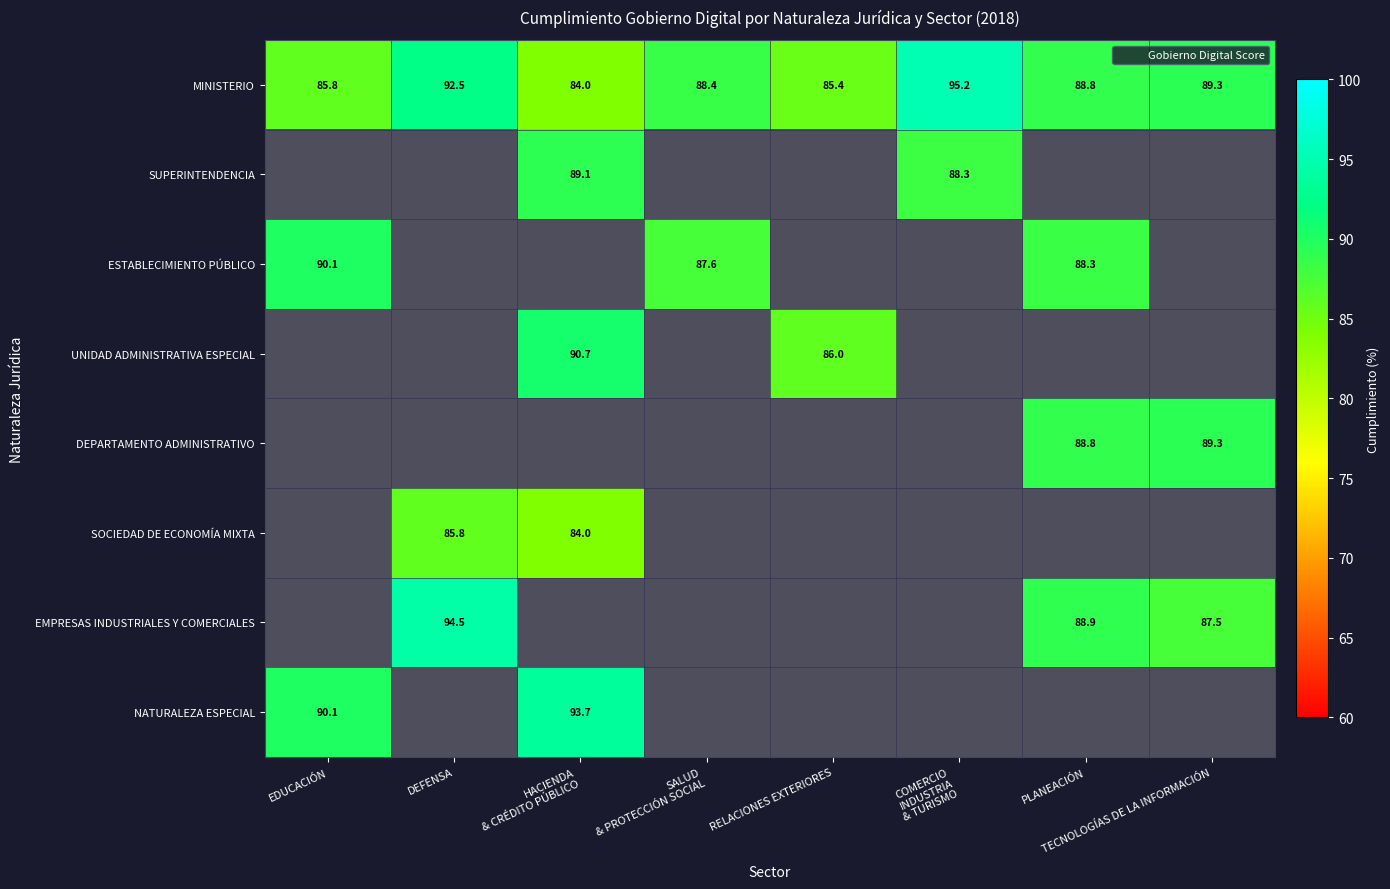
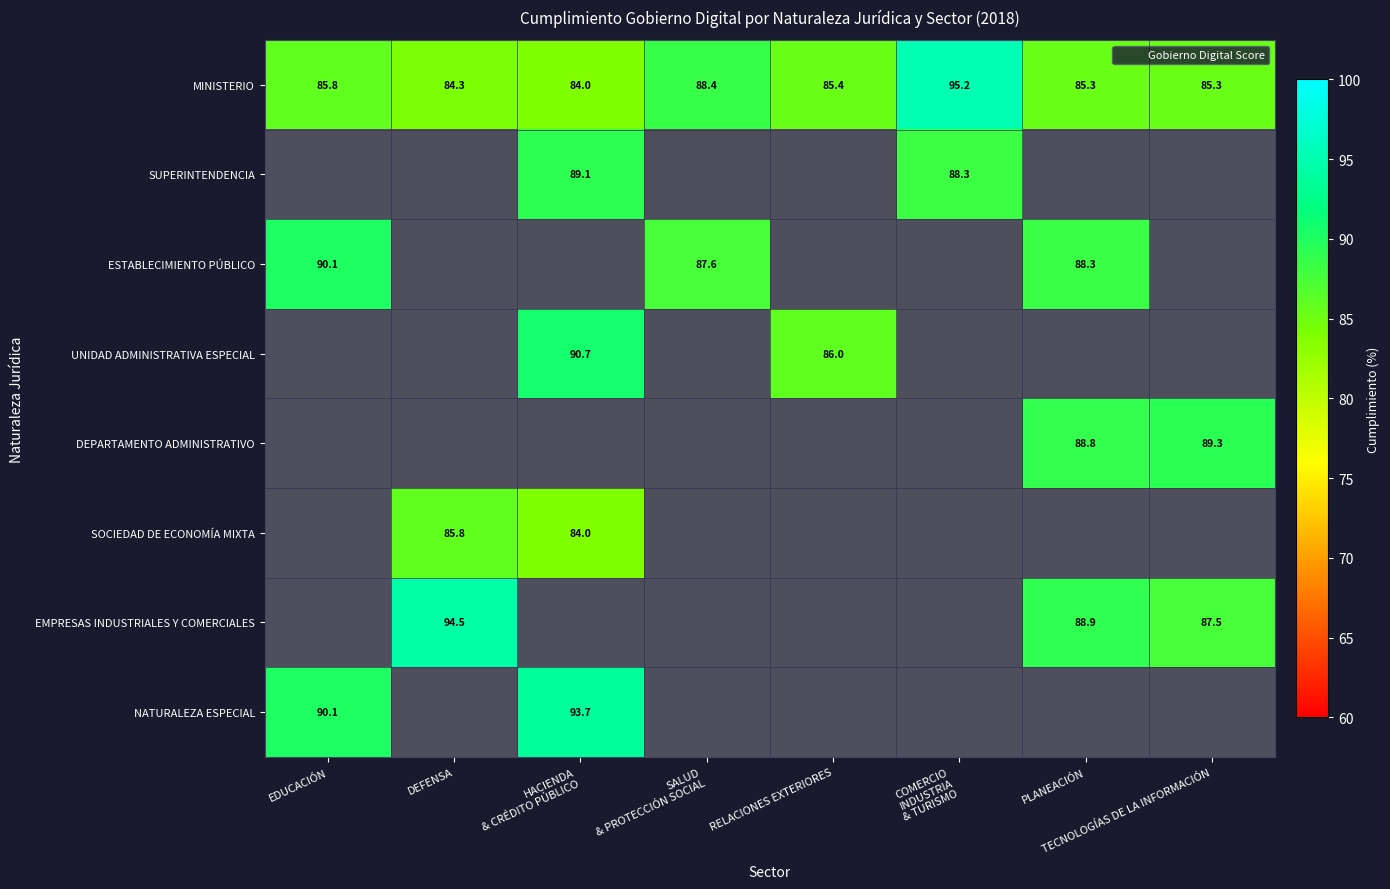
  {
    "MINISTERIO": {
      "EDUCACIÓN": 85.8,
-     "DEFENSA": 92.5,
+     "DEFENSA": 84.3,
      "HACIENDA & CRÉDITO PÚBLICO": 84.0,
      "SALUD & PROTECCIÓN SOCIAL": 88.4,
      "RELACIONES EXTERIORES": 85.4,
      "COMERCIO INDUSTRIA & TURISMO": 95.2,
-     "PLANEACIÓN": 88.8,
-     "TECNOLOGÍAS DE LA INFORMACIÓN": 89.3
+     "PLANEACIÓN": 85.3,
+     "TECNOLOGÍAS DE LA INFORMACIÓN": 85.3
    },
    "SUPERINTENDENCIA": {
      "HACIENDA & CRÉDITO PÚBLICO": 89.1,
      "COMERCIO INDUSTRIA & TURISMO": 88.3
    },
    "ESTABLECIMIENTO PÚBLICO": {
      "EDUCACIÓN": 90.1,
      "SALUD & PROTECCIÓN SOCIAL": 87.6,
      "PLANEACIÓN": 88.3
    },
    "UNIDAD ADMINISTRATIVA ESPECIAL": {
      "HACIENDA & CRÉDITO PÚBLICO": 90.7,
      "RELACIONES EXTERIORES": 86.0
    },
    "DEPARTAMENTO ADMINISTRATIVO": {
      "PLANEACIÓN": 88.8,
      "TECNOLOGÍAS DE LA INFORMACIÓN": 89.3
    },
    "SOCIEDAD DE ECONOMÍA MIXTA": {
      "DEFENSA": 85.8,
      "HACIENDA & CRÉDITO PÚBLICO": 84.0
    },
    "EMPRESAS INDUSTRIALES Y COMERCIALES": {
      "DEFENSA": 94.5,
      "PLANEACIÓN": 88.9,
      "TECNOLOGÍAS DE LA INFORMACIÓN": 87.5
    },
    "NATURALEZA ESPECIAL": {
      "EDUCACIÓN": 90.1,
      "HACIENDA & CRÉDITO PÚBLICO": 93.7
    }
  }
